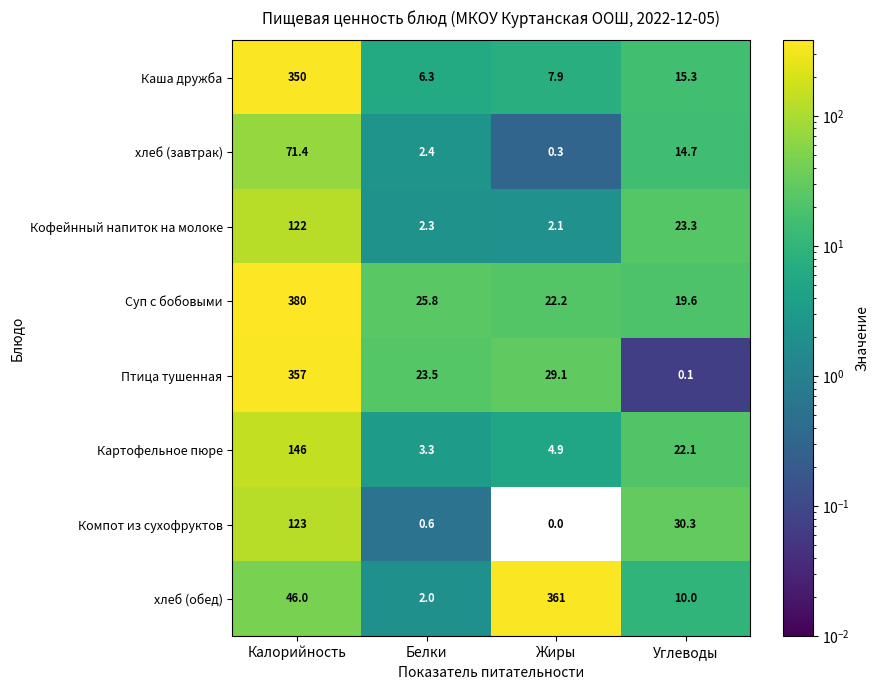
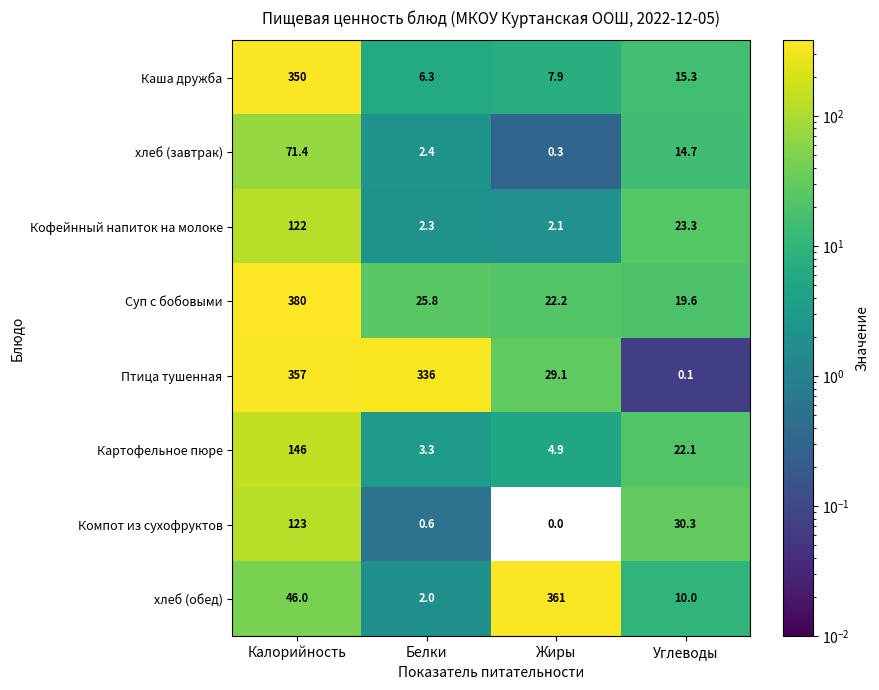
  {
    "Каша дружба": {
      "Калорийность": 350,
      "Белки": 6.3,
      "Жиры": 7.9,
      "Углеводы": 15.3
    },
    "хлеб (завтрак)": {
      "Калорийность": 71.4,
      "Белки": 2.4,
      "Жиры": 0.3,
      "Углеводы": 14.7
    },
    "Кофейнный напиток на молоке": {
      "Калорийность": 122,
      "Белки": 2.3,
      "Жиры": 2.1,
      "Углеводы": 23.3
    },
    "Суп с бобовыми": {
      "Калорийность": 380,
      "Белки": 25.8,
      "Жиры": 22.2,
      "Углеводы": 19.6
    },
    "Птица тушенная": {
      "Калорийность": 357,
-     "Белки": 23.5,
+     "Белки": 336,
      "Жиры": 29.1,
      "Углеводы": 0.1
    },
    "Картофельное пюре": {
      "Калорийность": 146,
      "Белки": 3.3,
      "Жиры": 4.9,
      "Углеводы": 22.1
    },
    "Компот из сухофруктов": {
      "Калорийность": 123,
      "Белки": 0.6,
      "Жиры": 0.0,
      "Углеводы": 30.3
    },
    "хлеб (обед)": {
      "Калорийность": 46.0,
      "Белки": 2.0,
      "Жиры": 361,
      "Углеводы": 10.0
    }
  }
